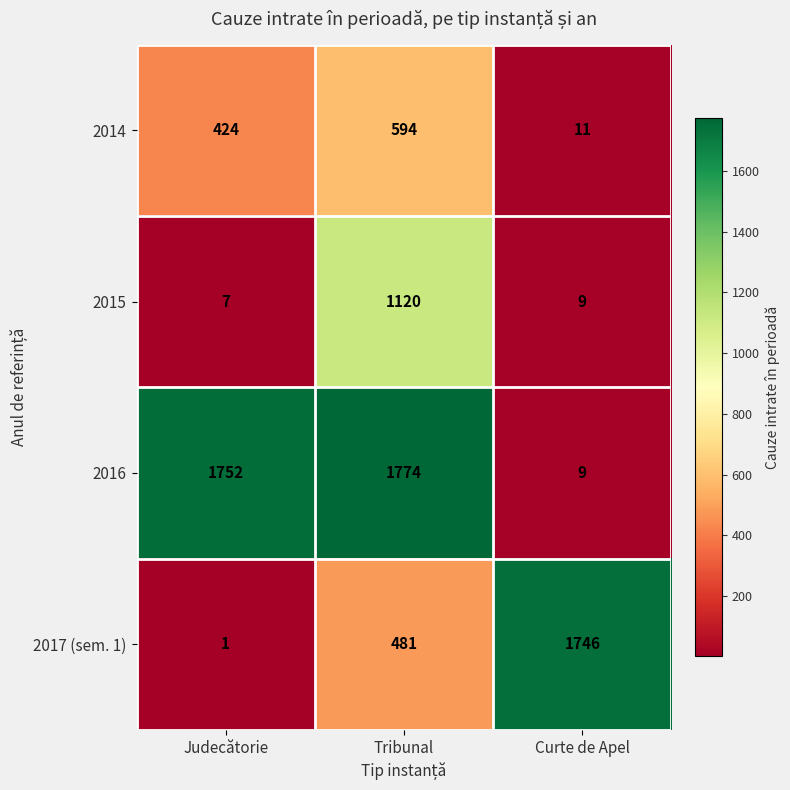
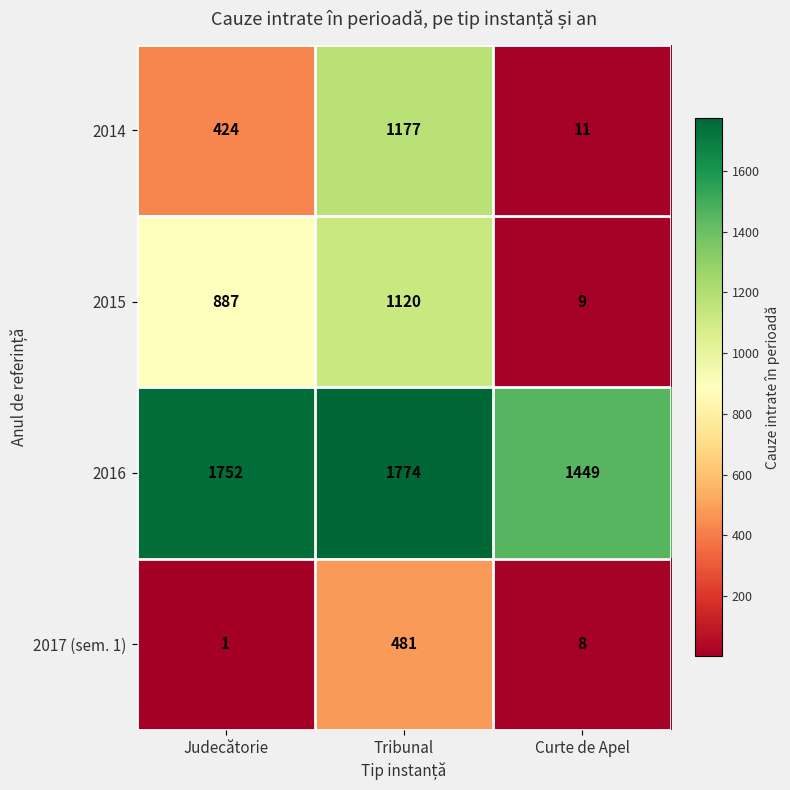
  {
    "2014": {
      "Judecătorie": 424,
-     "Tribunal": 594,
+     "Tribunal": 1177,
      "Curte de Apel": 11
    },
    "2015": {
-     "Judecătorie": 7,
+     "Judecătorie": 887,
      "Tribunal": 1120,
      "Curte de Apel": 9
    },
    "2016": {
      "Judecătorie": 1752,
      "Tribunal": 1774,
-     "Curte de Apel": 9
+     "Curte de Apel": 1449
    },
    "2017 (sem. 1)": {
      "Judecătorie": 1,
      "Tribunal": 481,
-     "Curte de Apel": 1746
+     "Curte de Apel": 8
    }
  }
